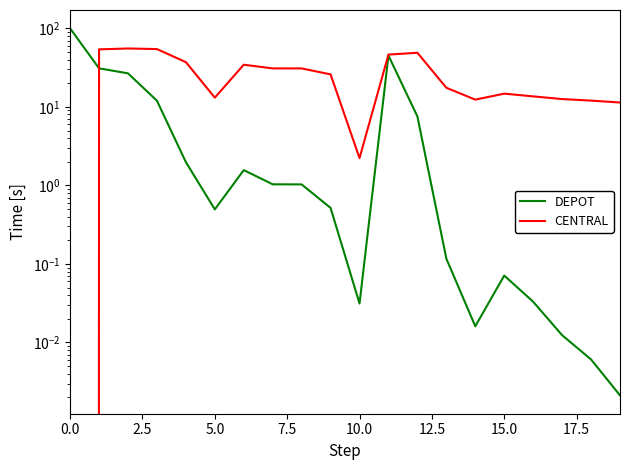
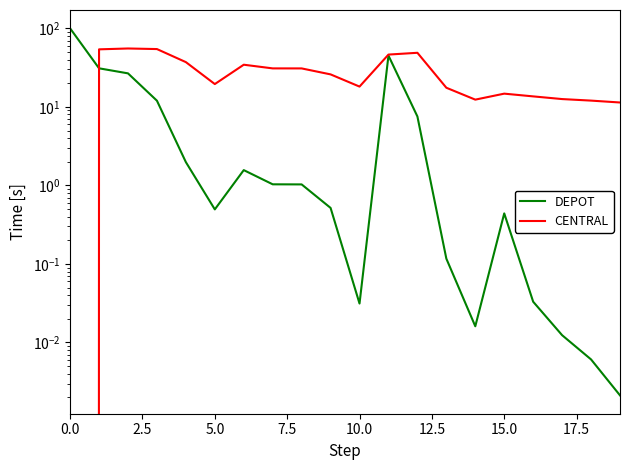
  {
    "DEPOT": {
      "0.0": 100,
      "5.0": 0.5,
      "10.0": 0.03,
-     "15.0": 0.07
+     "15.0": 0.4
    },
    "CENTRAL": {
-     "5.0": 13,
-     "10.0": 2.2,
+     "5.0": 20,
+     "10.0": 18,
      "15.0": 15
    }
  }
